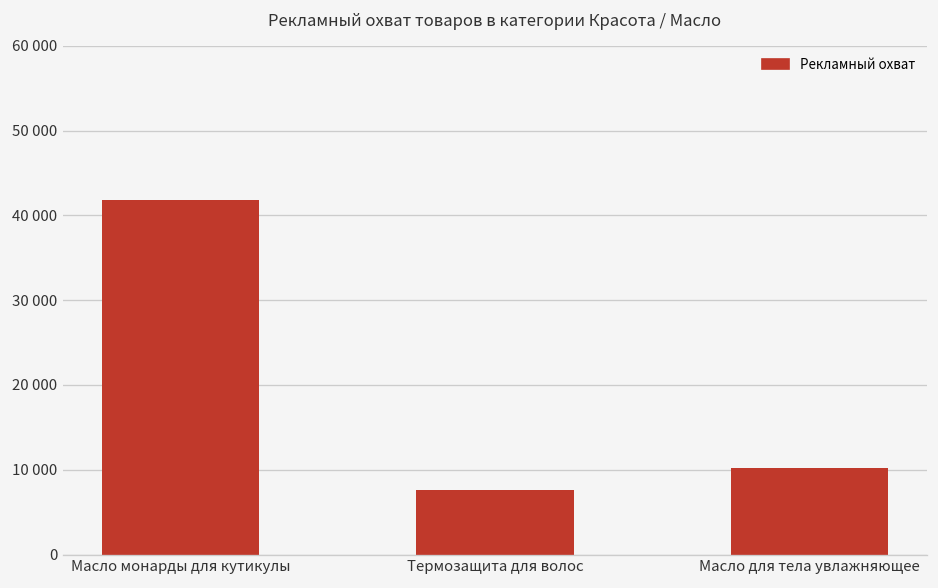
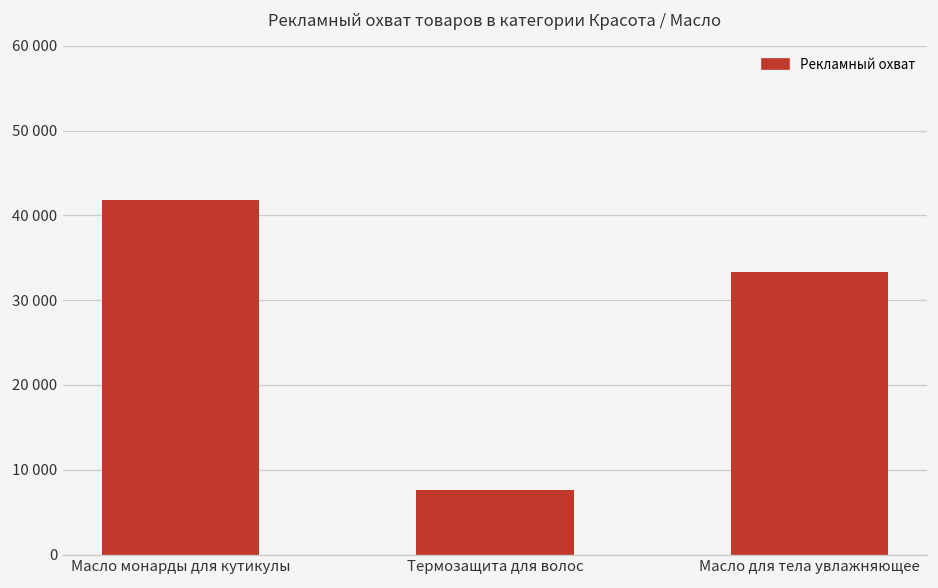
  {
    "Масло монарды для кутикулы": 42000,
    "Термозащита для волос": 8000,
-   "Масло для тела увлажняющее": 10000
+   "Масло для тела увлажняющее": 33000
  }
